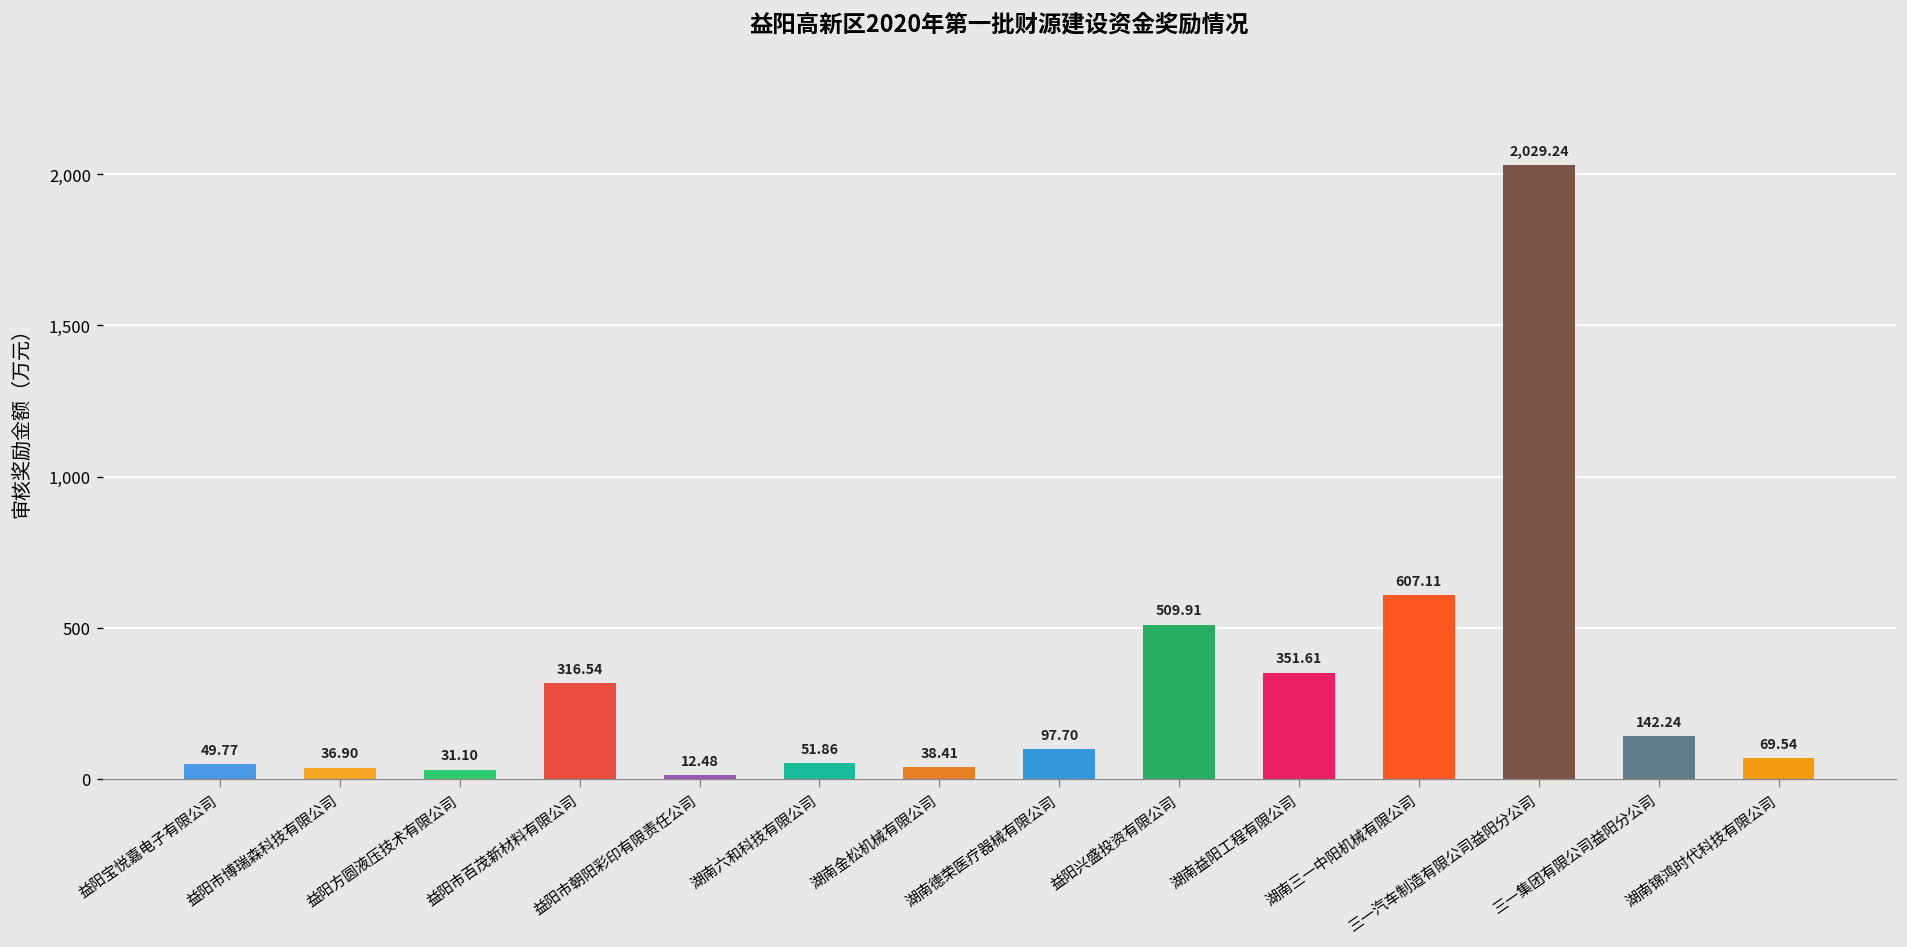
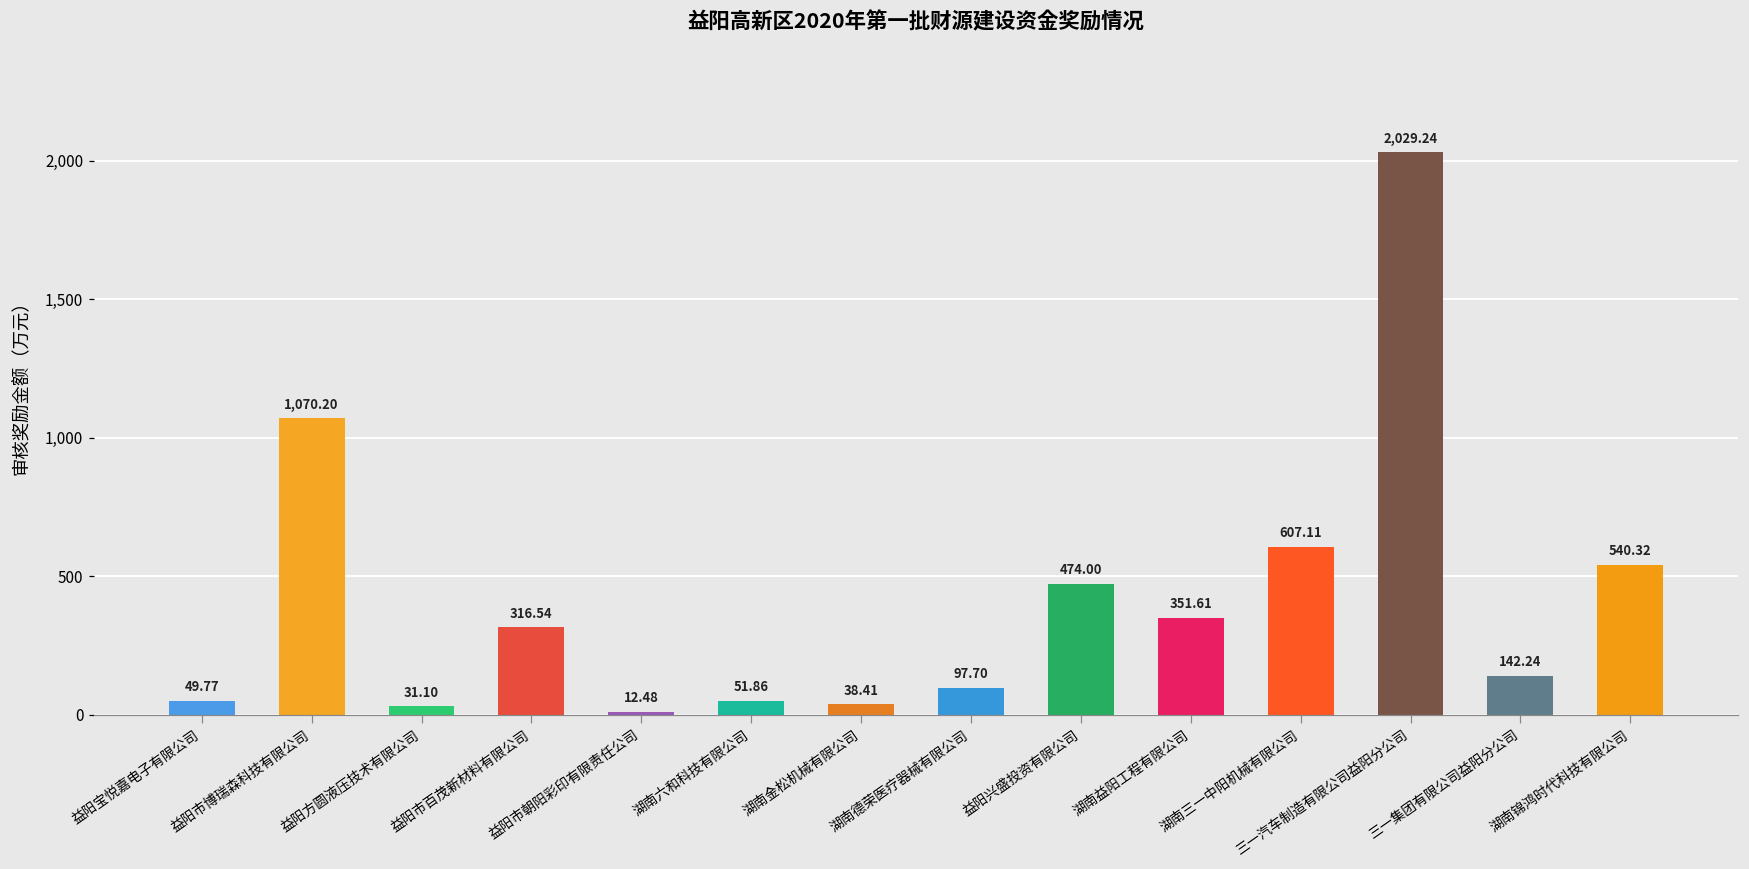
  {
    "益阳宝悦嘉电子有限公司": "49.77",
-   "益阳市博瑞森科技有限公司": "36.90",
+   "益阳市博瑞森科技有限公司": "1,070.20",
    "益阳方圆液压技术有限公司": "31.10",
    "益阳市百茂新材料有限公司": "316.54",
    "益阳市朝阳彩印有限责任公司": "12.48",
    "湖南六和科技有限公司": "51.86",
    "湖南金松机械有限公司": "38.41",
    "湖南德荣医疗器械有限公司": "97.70",
-   "益阳兴盛投资有限公司": "509.91",
+   "益阳兴盛投资有限公司": "474.00",
    "湖南益阳工程有限公司": "351.61",
    "湖南三一中阳机械有限公司": "607.11",
    "三一汽车制造有限公司益阳分公司": "2,029.24",
    "三一集团有限公司益阳分公司": "142.24",
-   "湖南锦鸿时代科技有限公司": "69.54"
+   "湖南锦鸿时代科技有限公司": "540.32"
  }
